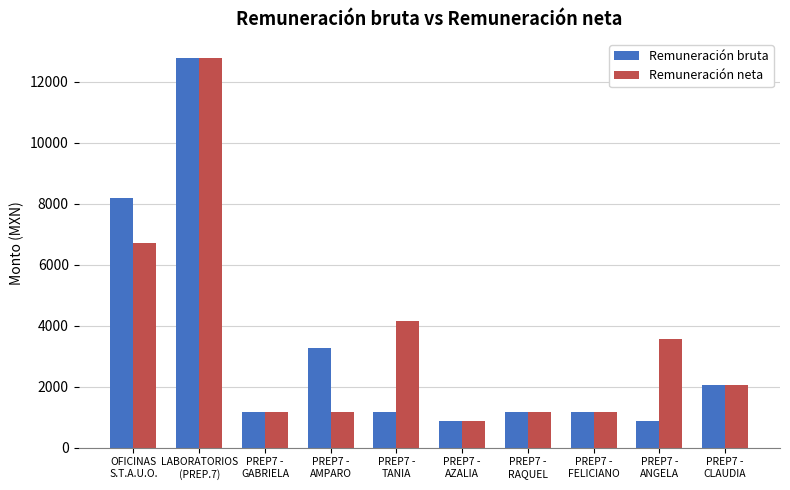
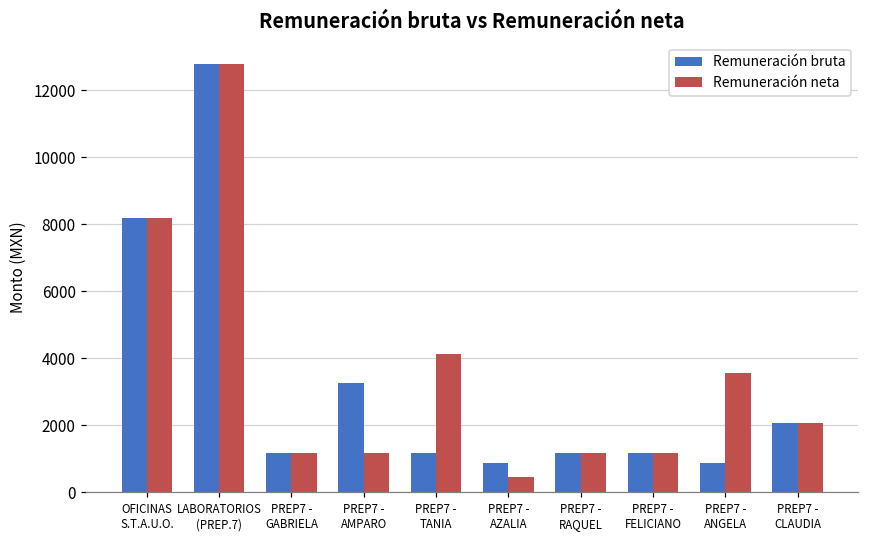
  {
    "Remuneración bruta": {
      "OFICINAS S.T.A.U.O.": 8200,
      "LABORATORIOS (PREP.7)": 12800,
      "PREP7 - GABRIELA": 1200,
      "PREP7 - AMPARO": 3300,
      "PREP7 - TANIA": 1200,
      "PREP7 - AZALIA": 900,
      "PREP7 - RAQUEL": 1200,
      "PREP7 - FELICIANO": 1200,
      "PREP7 - ANGELA": 900,
      "PREP7 - CLAUDIA": 2100
    },
    "Remuneración neta": {
-     "OFICINAS S.T.A.U.O.": 6700,
+     "OFICINAS S.T.A.U.O.": 8200,
      "LABORATORIOS (PREP.7)": 12800,
      "PREP7 - GABRIELA": 1200,
      "PREP7 - AMPARO": 1200,
      "PREP7 - TANIA": 4100,
-     "PREP7 - AZALIA": 900,
+     "PREP7 - AZALIA": 500,
      "PREP7 - RAQUEL": 1200,
      "PREP7 - FELICIANO": 1200,
      "PREP7 - ANGELA": 3600,
      "PREP7 - CLAUDIA": 2100
    }
  }
